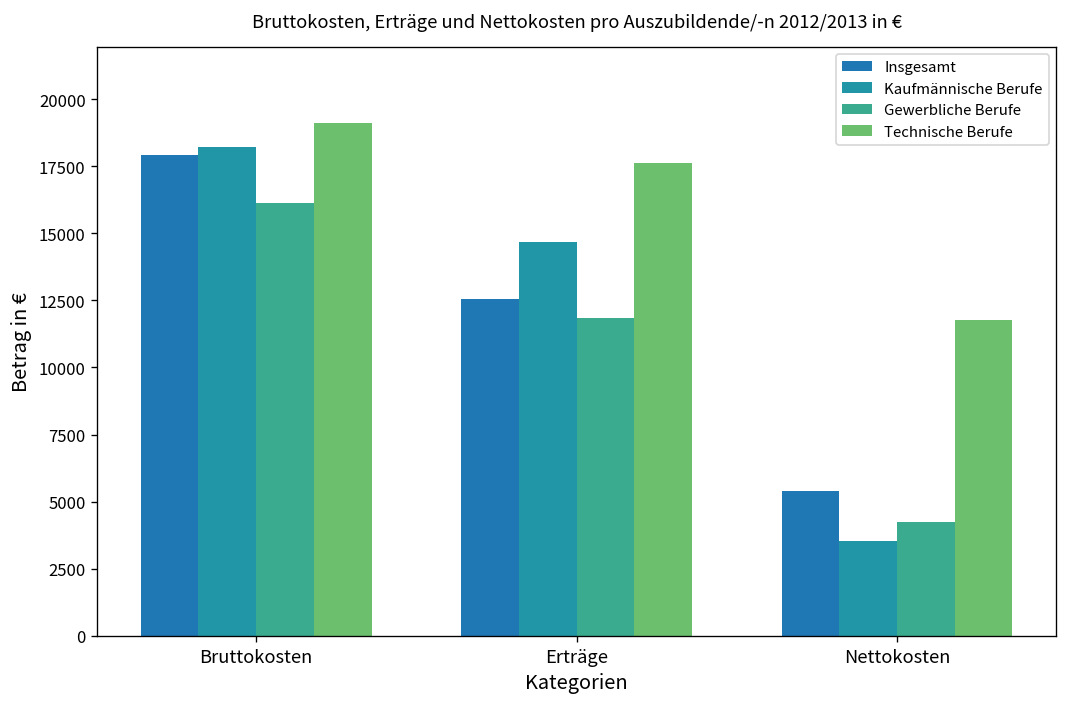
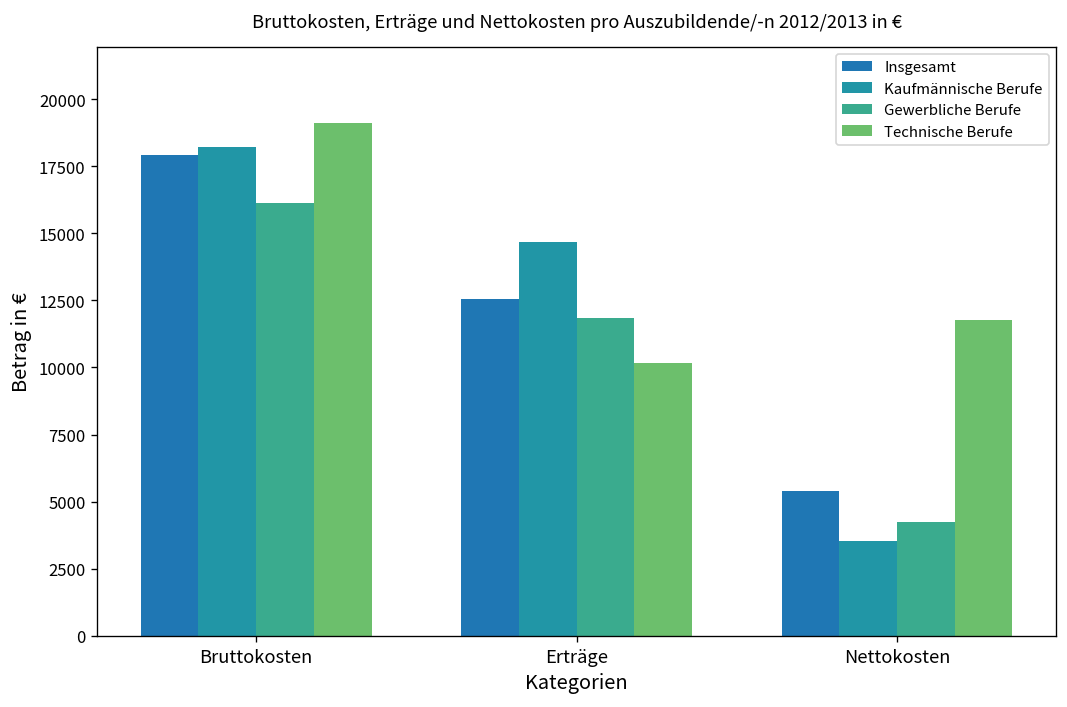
  {
    "Technische Berufe": {
      "Bruttokosten": 19100,
-     "Erträge": 17600,
+     "Erträge": 10200,
      "Nettokosten": 11800
    }
  }
